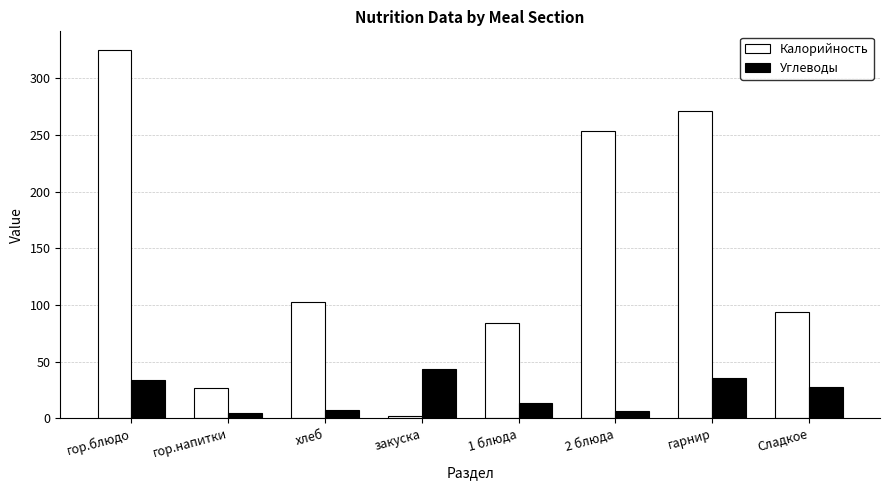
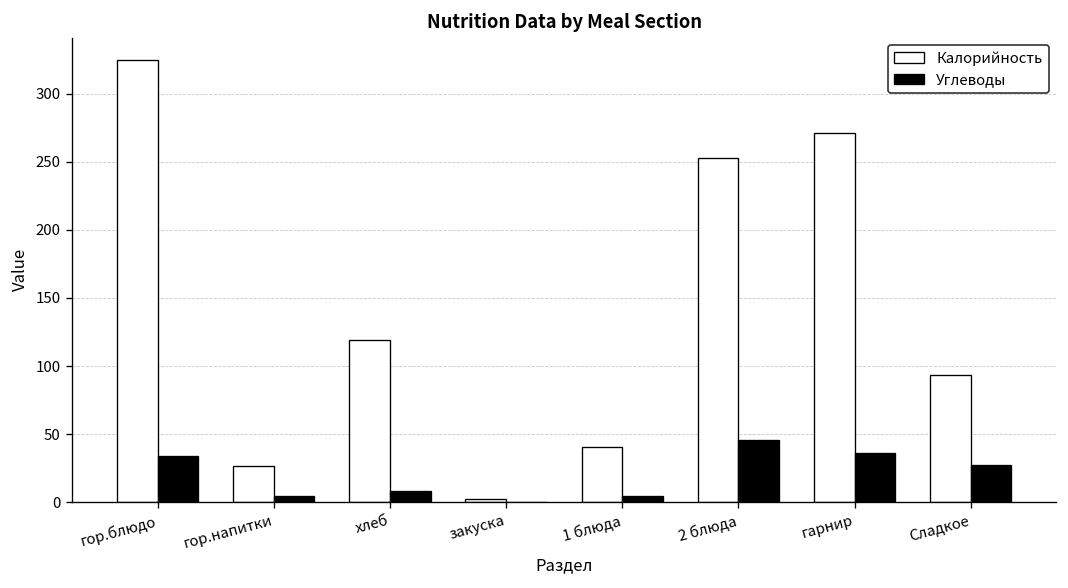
  {
    "Калорийность": {
      "гор.блюдо": 325,
      "гор.напитки": 27,
-     "хлеб": 102,
+     "хлеб": 119,
      "закуска": 2,
-     "1 блюда": 84,
+     "1 блюда": 41,
      "2 блюда": 253,
      "гарнир": 271,
      "Сладкое": 94
    },
    "Углеводы": {
      "гор.блюдо": 34,
      "гор.напитки": 5,
      "хлеб": 8,
-     "закуска": 44,
-     "1 блюда": 14,
-     "2 блюда": 6,
+     "закуска": 0,
+     "1 блюда": 4,
+     "2 блюда": 46,
      "гарнир": 36,
      "Сладкое": 28
    }
  }
